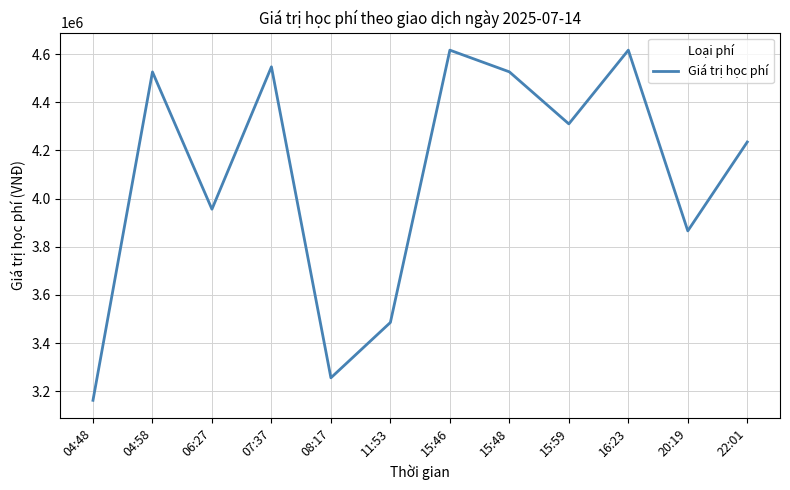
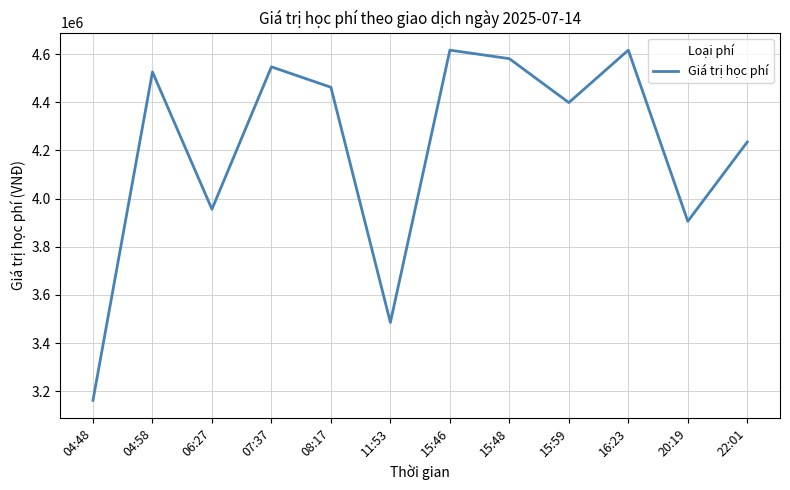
  {
    "04:48": 3160000,
    "04:58": 4530000,
    "06:27": 3960000,
    "07:37": 4550000,
-   "08:17": 3260000,
+   "08:17": 4460000,
    "11:53": 3490000,
    "15:46": 4620000,
-   "15:48": 4530000,
-   "15:59": 4310000,
+   "15:48": 4580000,
+   "15:59": 4400000,
    "16:23": 4620000,
-   "20:19": 3870000,
+   "20:19": 3910000,
    "22:01": 4230000
  }
